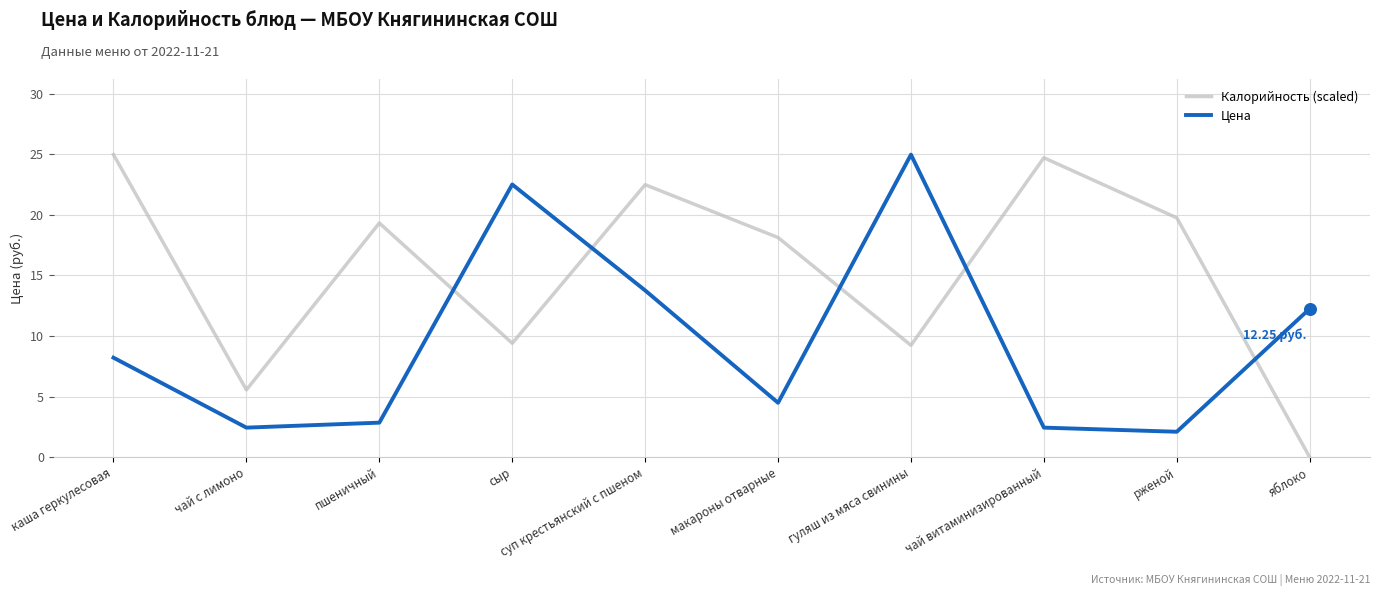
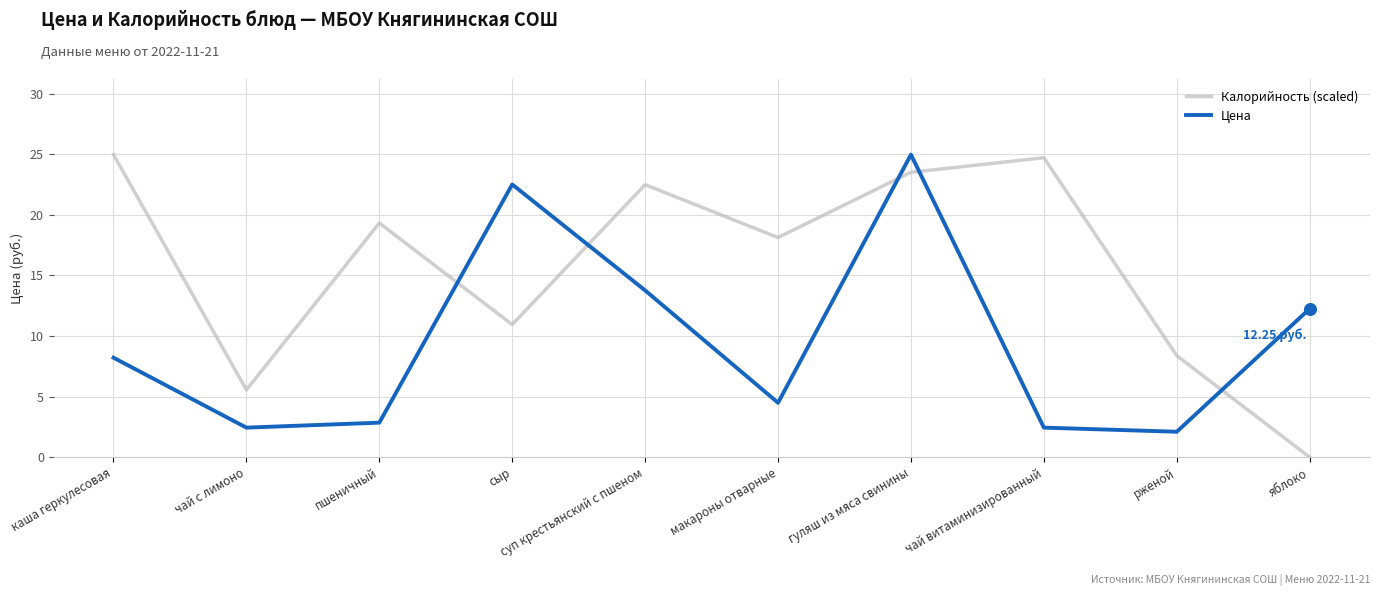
  {
    "Калорийность (scaled)": {
      "каша геркулесовая": 25.0,
      "чай с лимоно": 5.6,
      "пшеничный": 19.3,
-     "сыр": 9.4,
+     "сыр": 10.9,
      "суп крестьянский с пшеном": 22.5,
      "макароны отварные": 18.1,
-     "гуляш из мяса свинины": 9.2,
+     "гуляш из мяса свинины": 23.5,
      "чай витаминизированный": 24.7,
-     "рженой": 19.7,
+     "рженой": 8.4,
      "яблоко": 0.0
    }
  }
